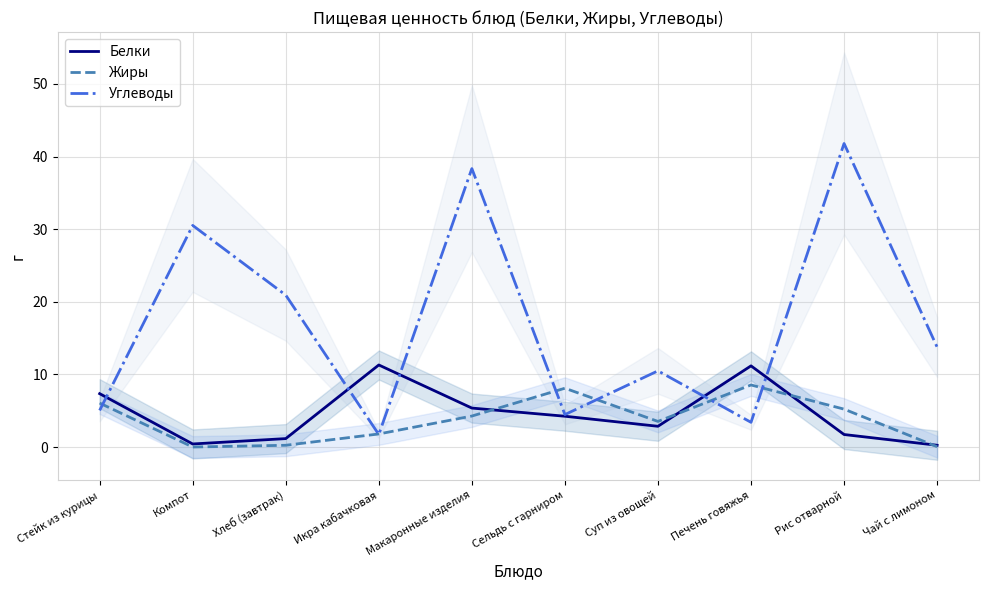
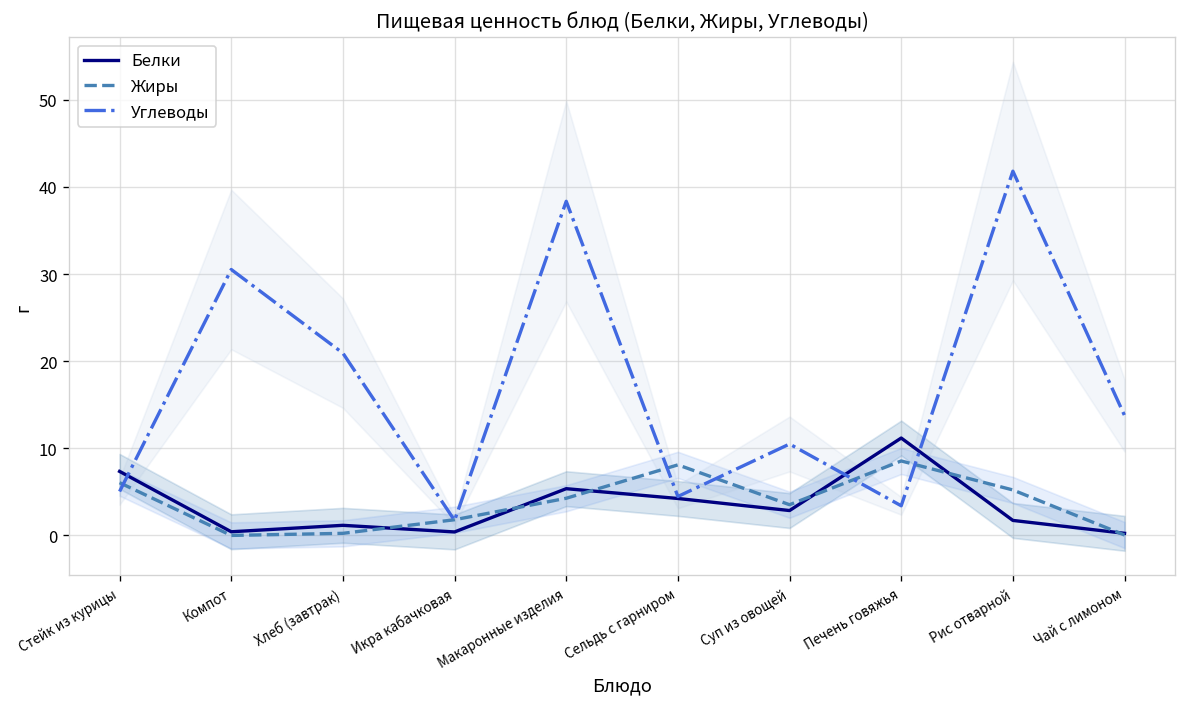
  {
    "Белки": {
      "Компот": 0,
      "Хлеб (завтрак)": 1,
-     "Икра кабачковая": 11,
+     "Икра кабачковая": 0,
      "Макаронные изделия": 5,
      "Суп из овощей": 3,
      "Печень говяжья": 11,
      "Рис отварной": 2
    }
  }
